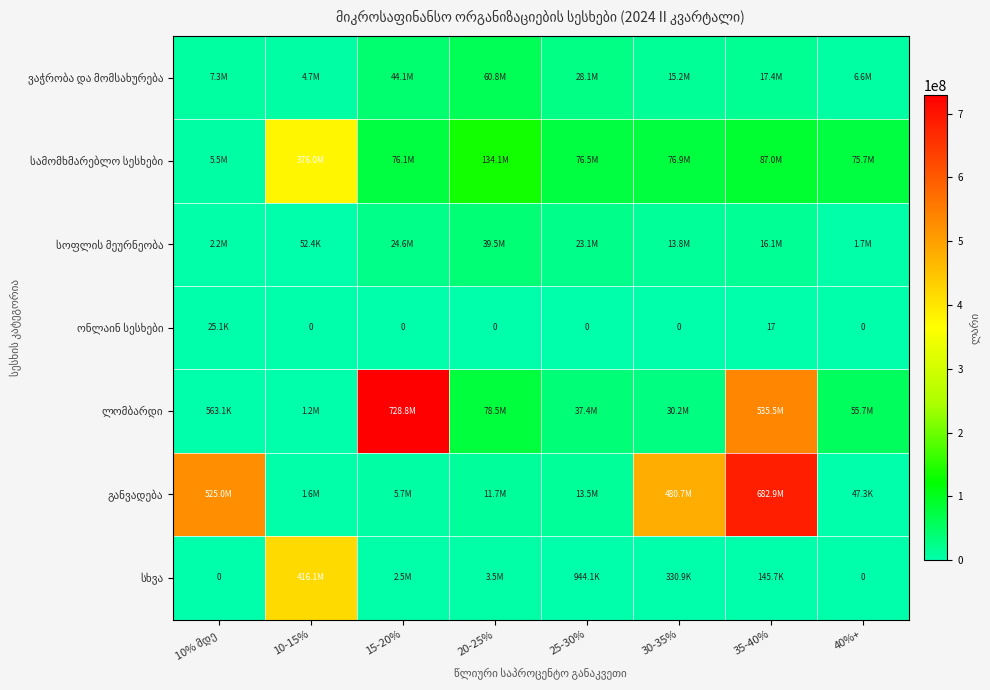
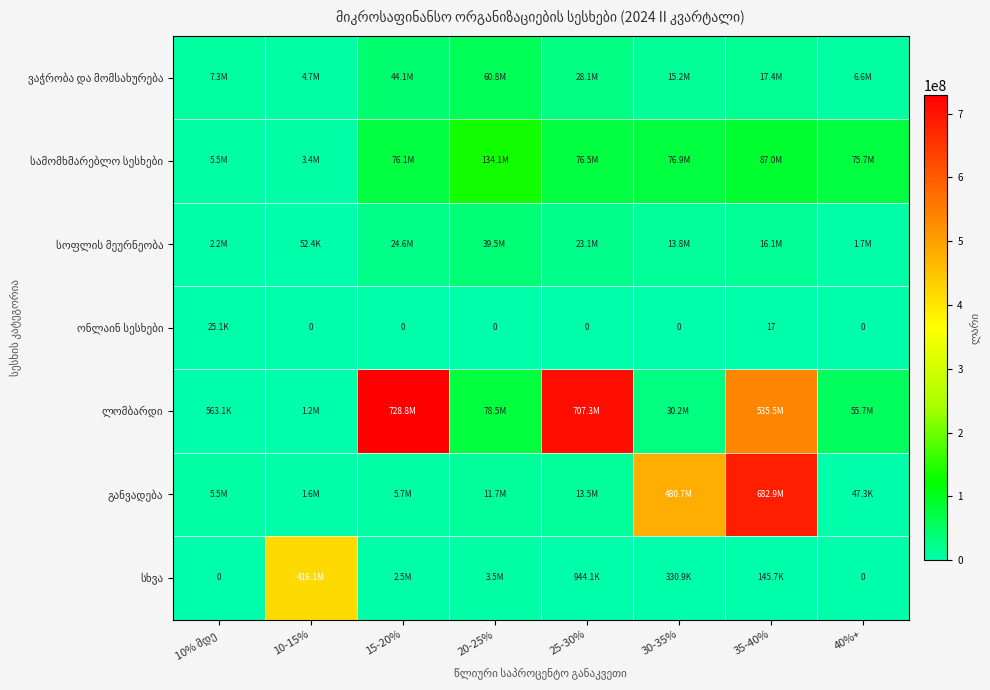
  {
    "ვაჭრობა და მომსახურება": {
      "10% მდე": "7.3M",
      "10-15%": "4.7M",
      "15-20%": "44.1M",
      "20-25%": "60.8M",
      "25-30%": "28.1M",
      "30-35%": "15.2M",
      "35-40%": "17.4M",
      "40%+": "6.6M"
    },
    "სამომხმარებლო სესხები": {
      "10% მდე": "5.5M",
-     "10-15%": "376.0M",
+     "10-15%": "3.4M",
      "15-20%": "76.1M",
      "20-25%": "134.1M",
      "25-30%": "76.5M",
      "30-35%": "76.9M",
      "35-40%": "87.0M",
      "40%+": "75.7M"
    },
    "სოფლის მეურნეობა": {
      "10% მდე": "2.2M",
      "10-15%": "52.4K",
      "15-20%": "24.6M",
      "20-25%": "39.5M",
      "25-30%": "23.1M",
      "30-35%": "13.8M",
      "35-40%": "16.1M",
      "40%+": "1.7M"
    },
    "ონლაინ სესხები": {
      "10% მდე": "25.1K",
      "10-15%": "0",
      "15-20%": "0",
      "20-25%": "0",
      "25-30%": "0",
      "30-35%": "0",
      "35-40%": "17",
      "40%+": "0"
    },
    "ლომბარდი": {
      "10% მდე": "563.1K",
      "10-15%": "1.2M",
      "15-20%": "728.8M",
      "20-25%": "78.5M",
-     "25-30%": "37.4M",
+     "25-30%": "707.3M",
      "30-35%": "30.2M",
      "35-40%": "535.5M",
      "40%+": "55.7M"
    },
    "განვადება": {
-     "10% მდე": "525.0M",
+     "10% მდე": "5.5M",
      "10-15%": "1.6M",
      "15-20%": "5.7M",
      "20-25%": "11.7M",
      "25-30%": "13.5M",
      "30-35%": "480.7M",
      "35-40%": "682.9M",
      "40%+": "47.3K"
    },
    "სხვა": {
      "10% მდე": "0",
      "10-15%": "416.1M",
      "15-20%": "2.5M",
      "20-25%": "3.5M",
      "25-30%": "944.1K",
      "30-35%": "330.9K",
      "35-40%": "145.7K",
      "40%+": "0"
    }
  }
